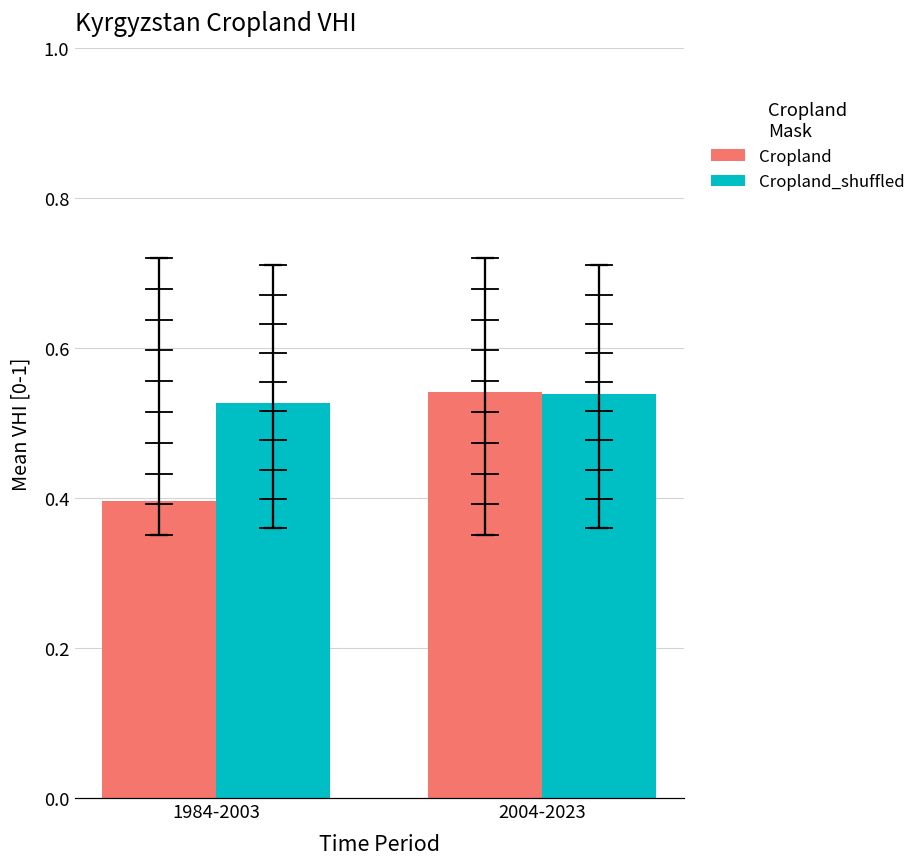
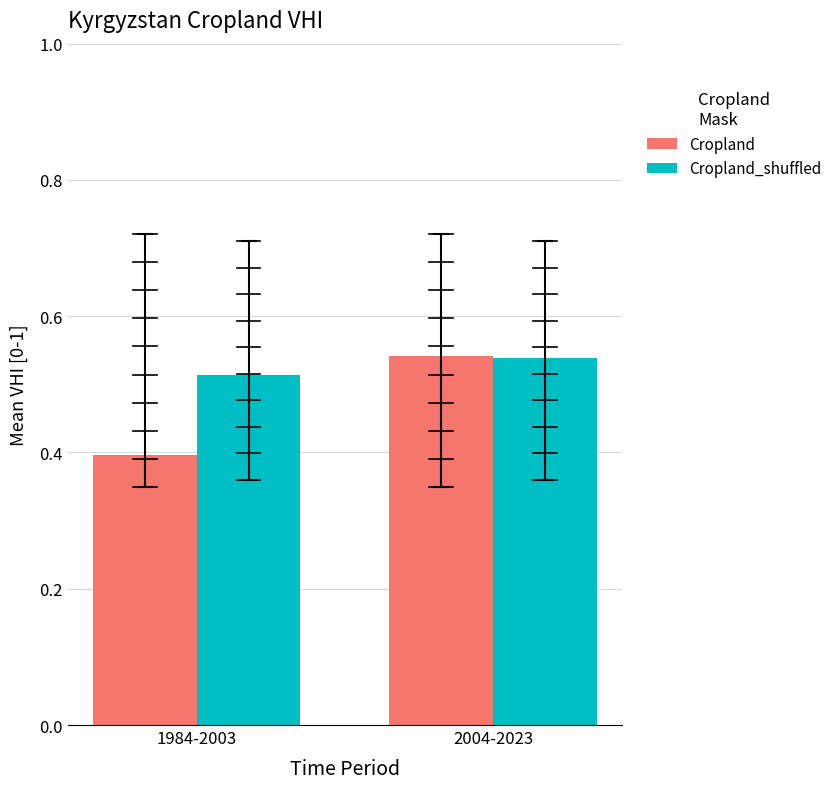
  {
    "Cropland": {
      "1984-2003": 0.40,
      "2004-2023": 0.54
    },
    "Cropland_shuffled": {
-     "1984-2003": 0.53,
+     "1984-2003": 0.51,
      "2004-2023": 0.54
    }
  }
